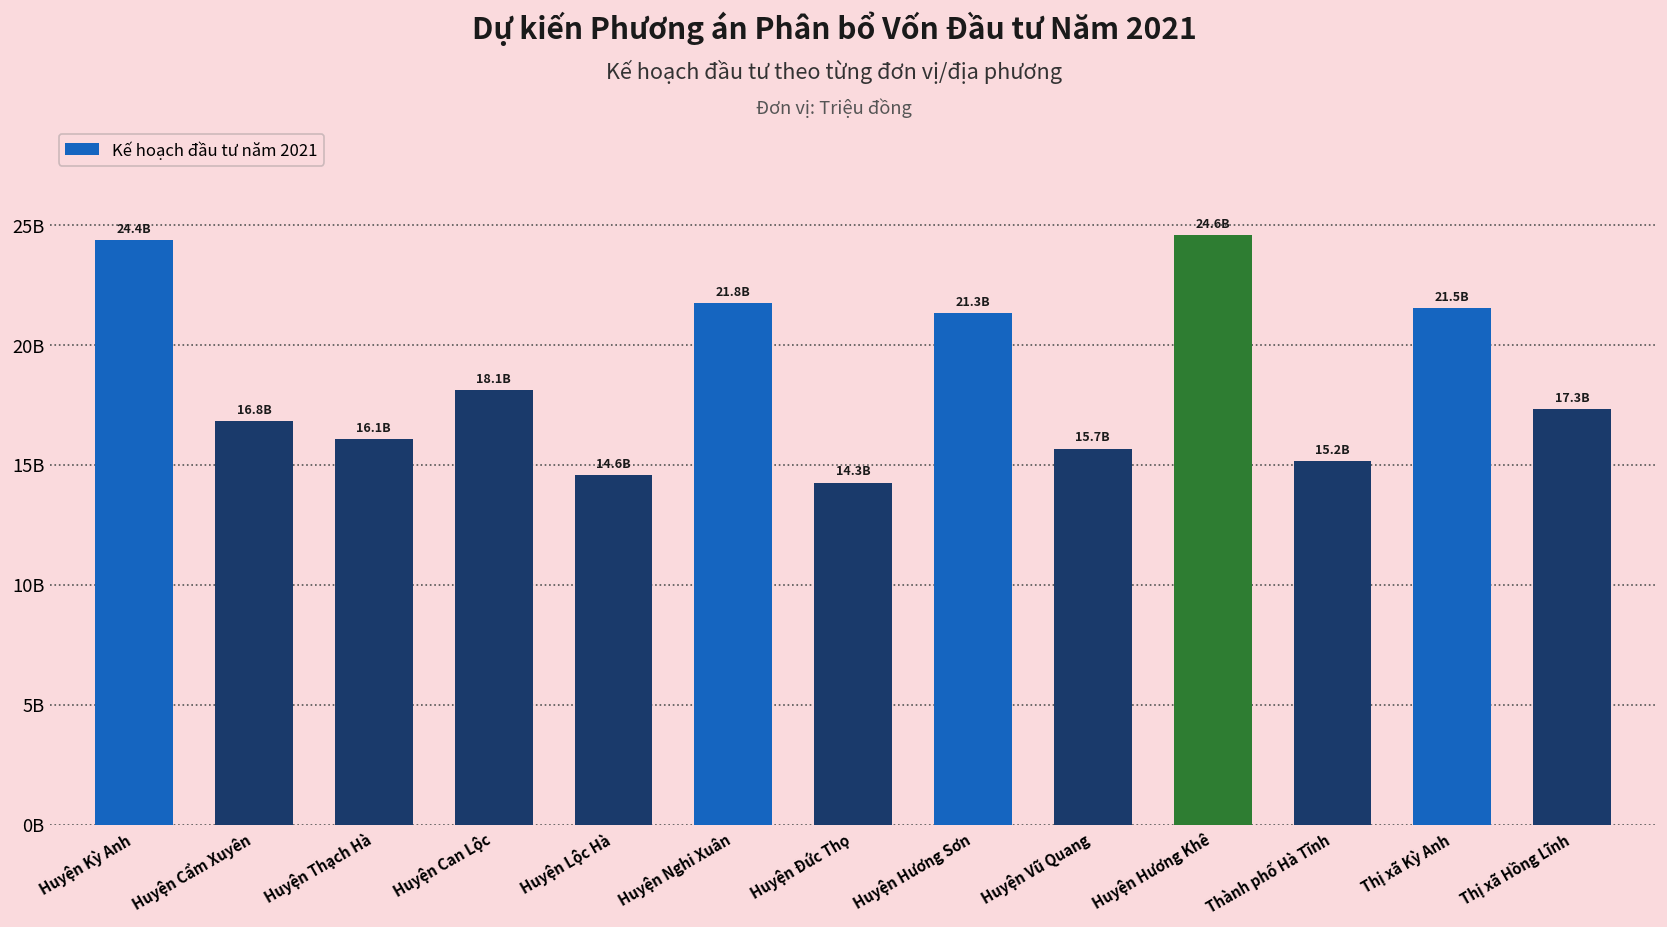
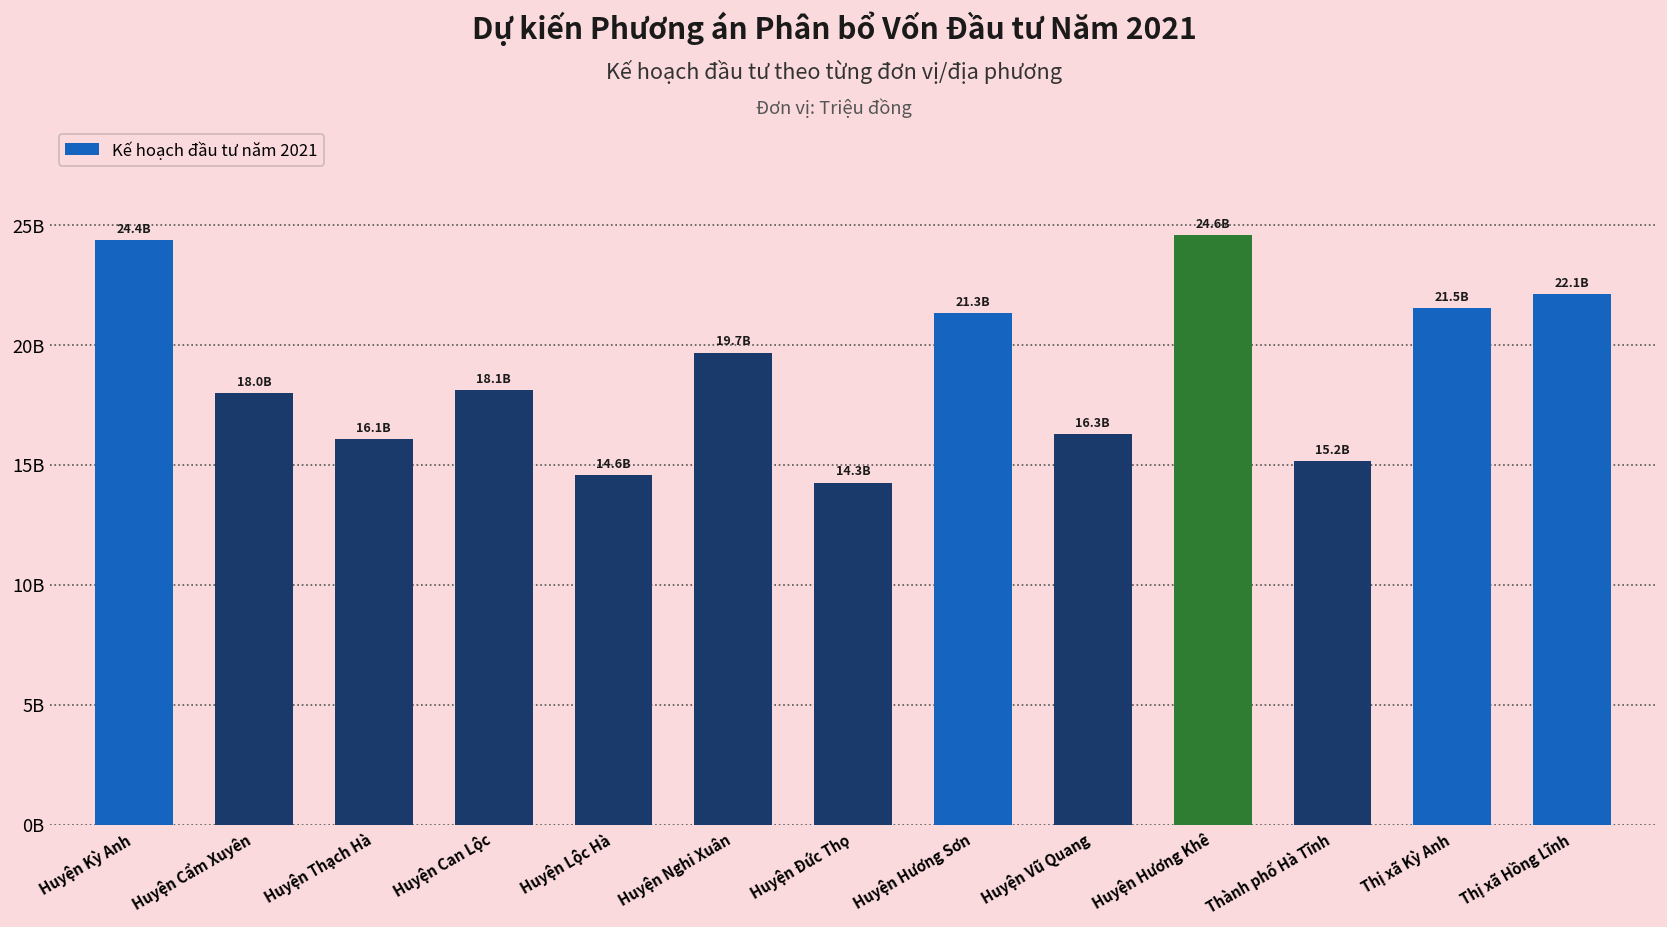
  {
    "Huyện Kỳ Anh": "24.4B",
-   "Huyện Cẩm Xuyên": "16.8B",
+   "Huyện Cẩm Xuyên": "18.0B",
    "Huyện Thạch Hà": "16.1B",
    "Huyện Can Lộc": "18.1B",
    "Huyện Lộc Hà": "14.6B",
-   "Huyện Nghi Xuân": "21.8B",
+   "Huyện Nghi Xuân": "19.7B",
    "Huyện Đức Thọ": "14.3B",
    "Huyện Hương Sơn": "21.3B",
-   "Huyện Vũ Quang": "15.7B",
+   "Huyện Vũ Quang": "16.3B",
    "Huyện Hương Khê": "24.6B",
    "Thành phố Hà Tĩnh": "15.2B",
    "Thị xã Kỳ Anh": "21.5B",
-   "Thị xã Hồng Lĩnh": "17.3B"
+   "Thị xã Hồng Lĩnh": "22.1B"
  }
